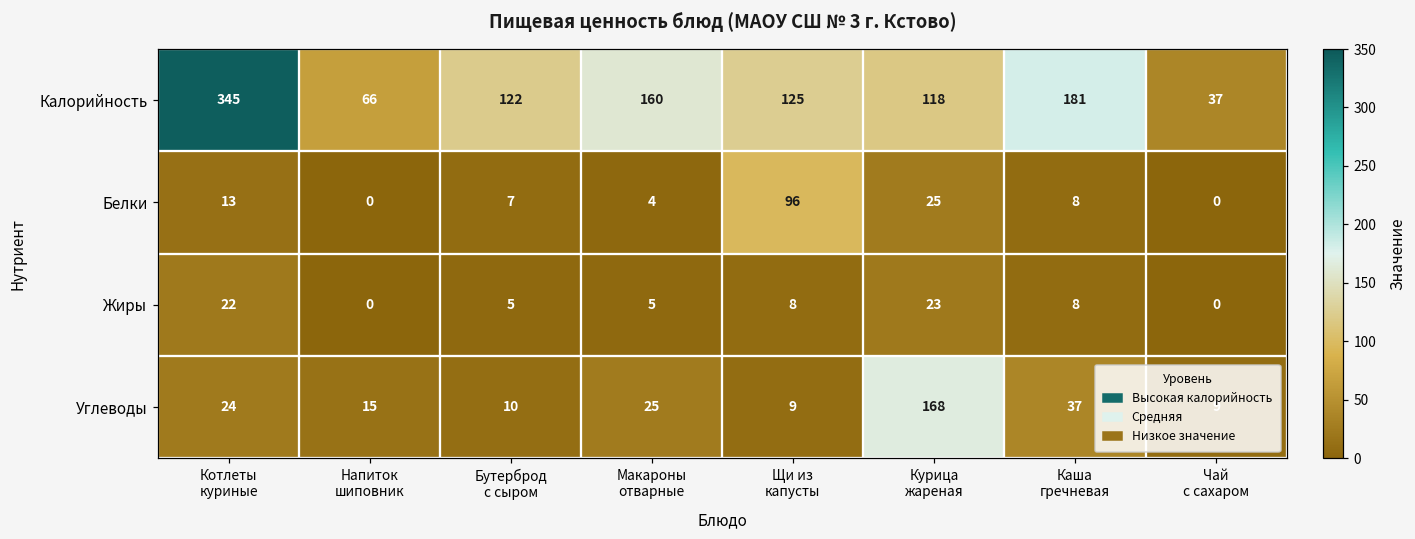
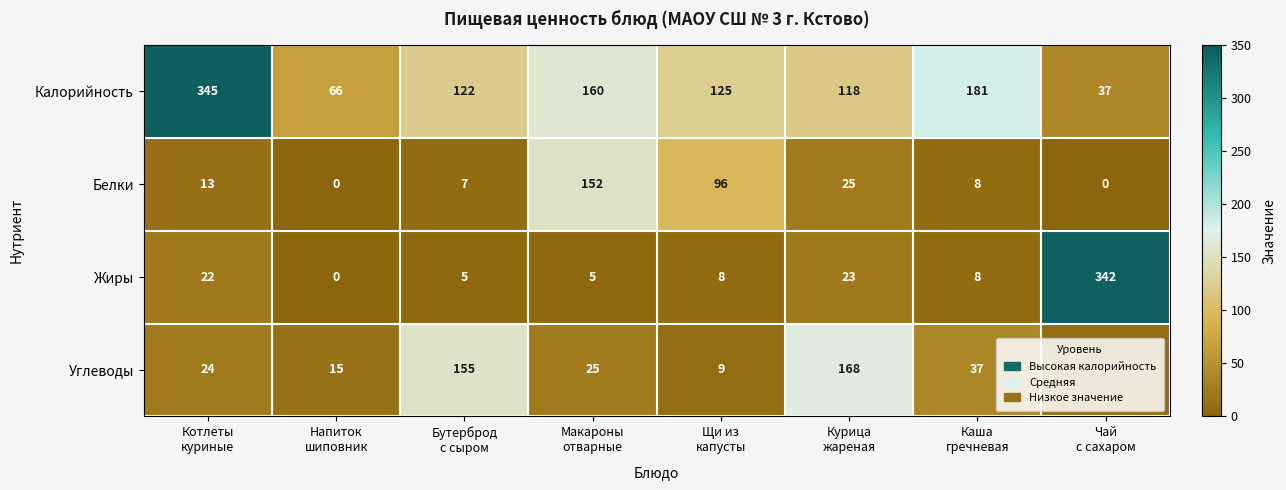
  {
    "Калорийность": {
      "Котлеты куриные": 345,
      "Напиток шиповник": 66,
      "Бутерброд с сыром": 122,
      "Макароны отварные": 160,
      "Щи из капусты": 125,
      "Курица жареная": 118,
      "Каша гречневая": 181,
      "Чай с сахаром": 37
    },
    "Белки": {
      "Котлеты куриные": 13,
      "Напиток шиповник": 0,
      "Бутерброд с сыром": 7,
-     "Макароны отварные": 4,
+     "Макароны отварные": 152,
      "Щи из капусты": 96,
      "Курица жареная": 25,
      "Каша гречневая": 8,
      "Чай с сахаром": 0
    },
    "Жиры": {
      "Котлеты куриные": 22,
      "Напиток шиповник": 0,
      "Бутерброд с сыром": 5,
      "Макароны отварные": 5,
      "Щи из капусты": 8,
      "Курица жареная": 23,
      "Каша гречневая": 8,
-     "Чай с сахаром": 0
+     "Чай с сахаром": 342
    },
    "Углеводы": {
      "Котлеты куриные": 24,
      "Напиток шиповник": 15,
-     "Бутерброд с сыром": 10,
+     "Бутерброд с сыром": 155,
      "Макароны отварные": 25,
      "Щи из капусты": 9,
      "Курица жареная": 168,
      "Каша гречневая": 37
    }
  }
